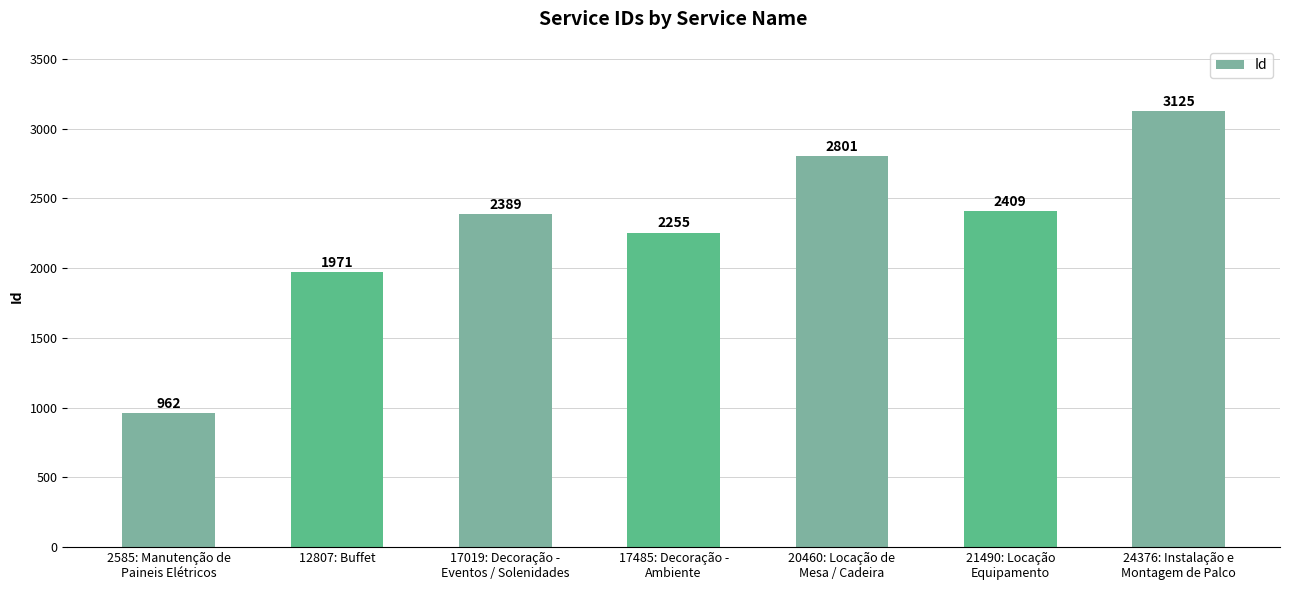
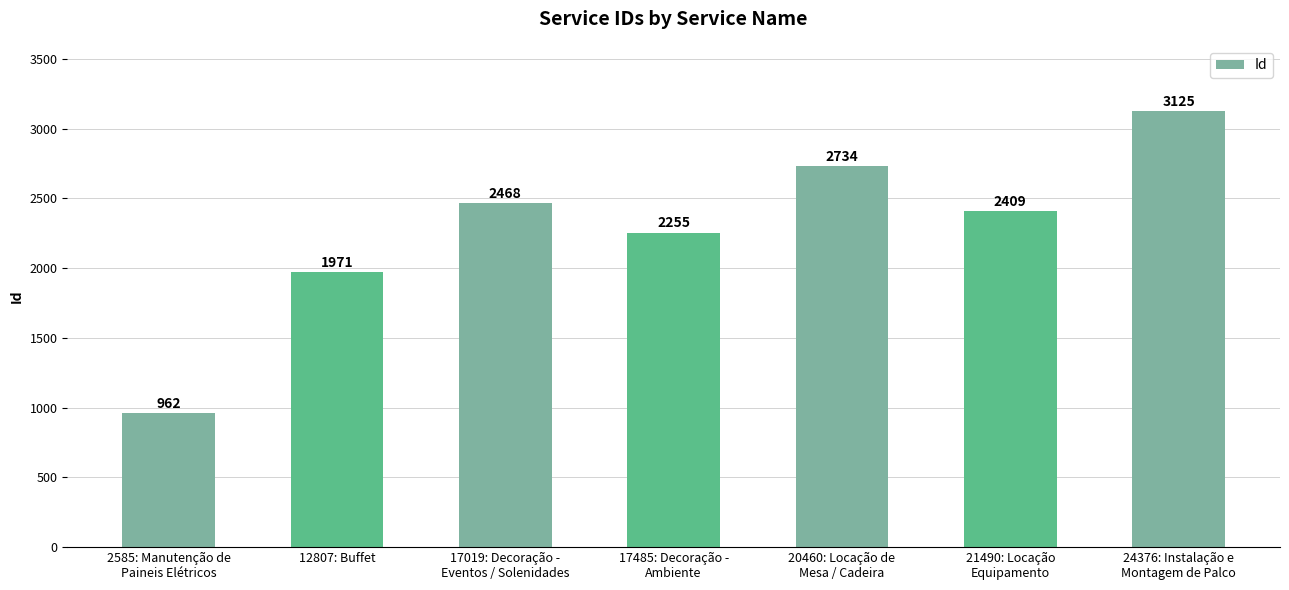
  {
    "2585: Manutenção de Paineis Elétricos": 962,
    "12807: Buffet": 1971,
-   "17019: Decoração - Eventos / Solenidades": 2389,
+   "17019: Decoração - Eventos / Solenidades": 2468,
    "17485: Decoração - Ambiente": 2255,
-   "20460: Locação de Mesa / Cadeira": 2801,
+   "20460: Locação de Mesa / Cadeira": 2734,
    "21490: Locação Equipamento": 2409,
    "24376: Instalação e Montagem de Palco": 3125
  }
